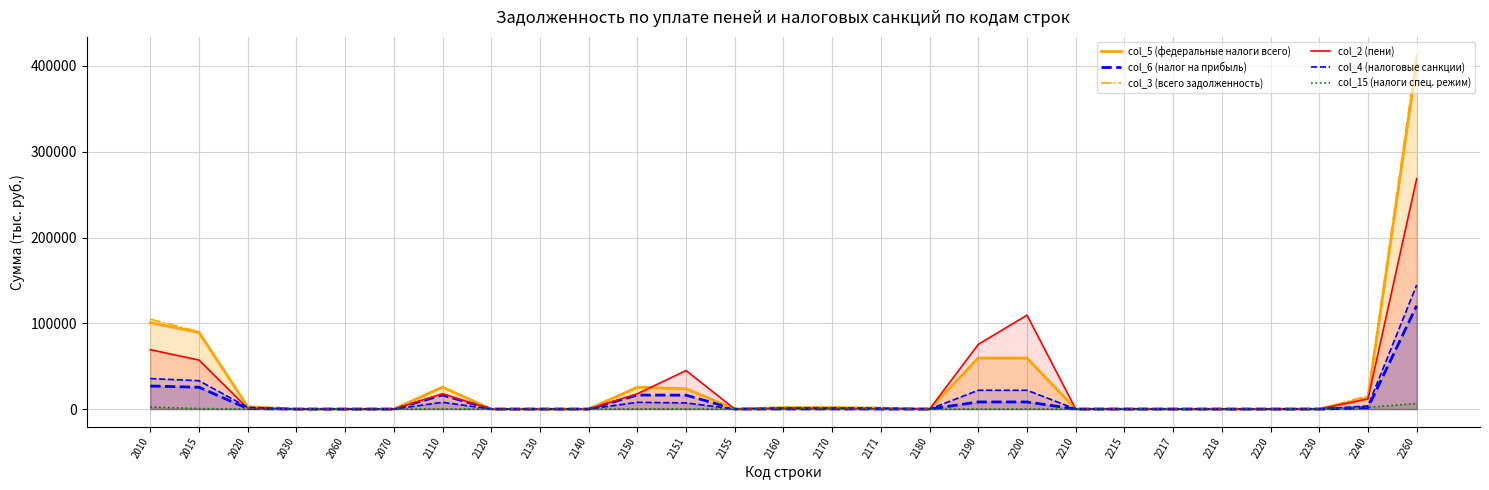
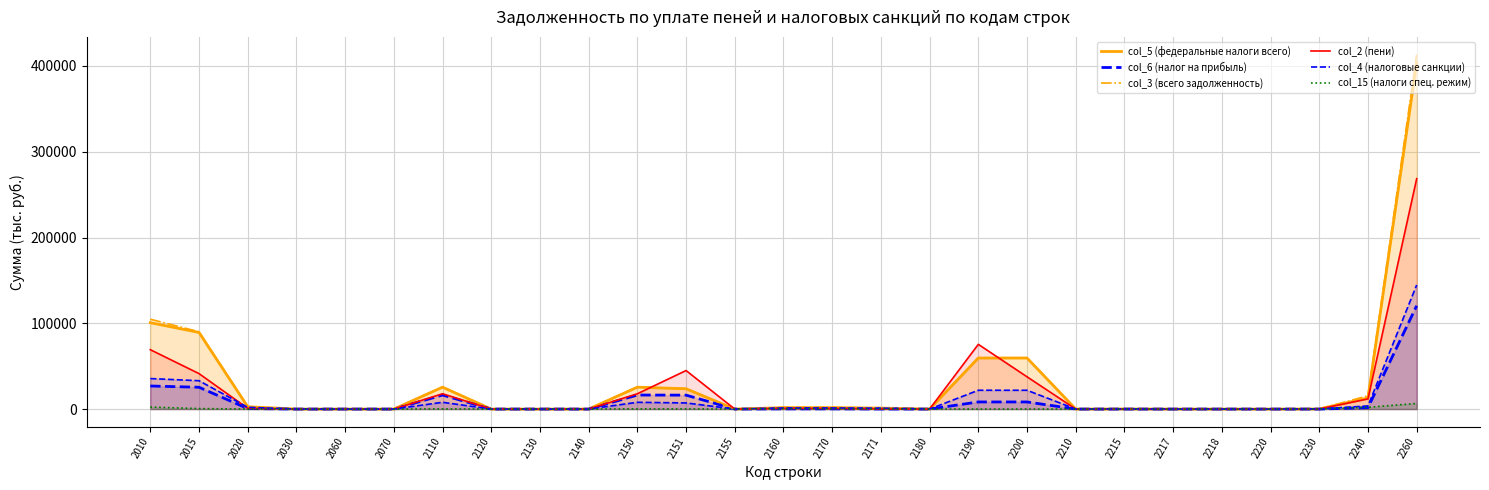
  {
    "col_2 (пени)": {
      "2010": 70000,
-     "2015": 60000,
+     "2015": 40000,
      "2151": 40000,
      "2190": 80000,
-     "2200": 110000,
+     "2200": 40000,
      "2260": 270000
    },
    "col_15 (налоги спец. режим)": {
      "2010": 0,
      "2015": 0,
      "2110": 0,
      "2150": 0,
      "2151": 0,
      "2190": 0,
      "2200": 0,
      "2260": 10000
    }
  }
